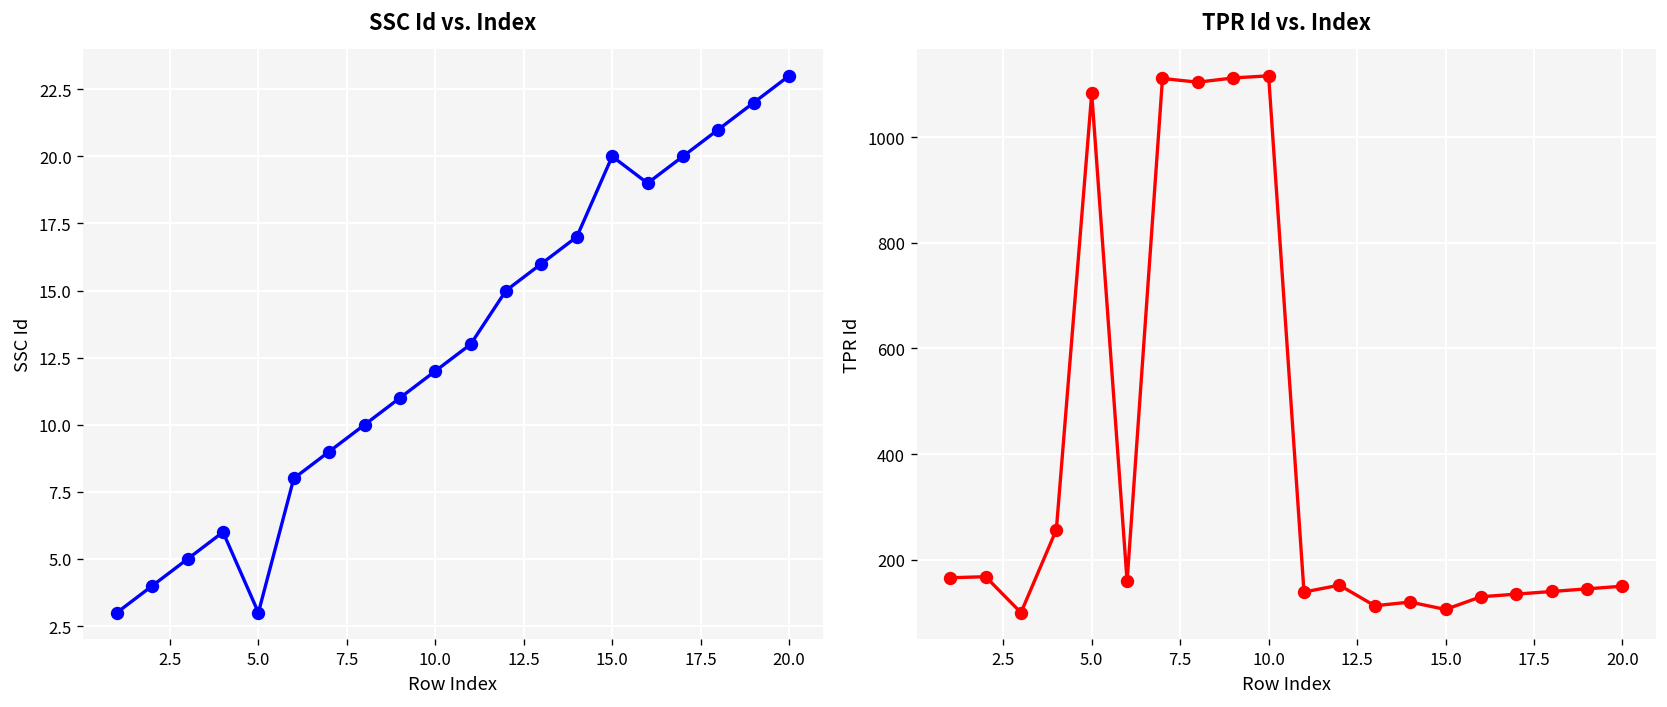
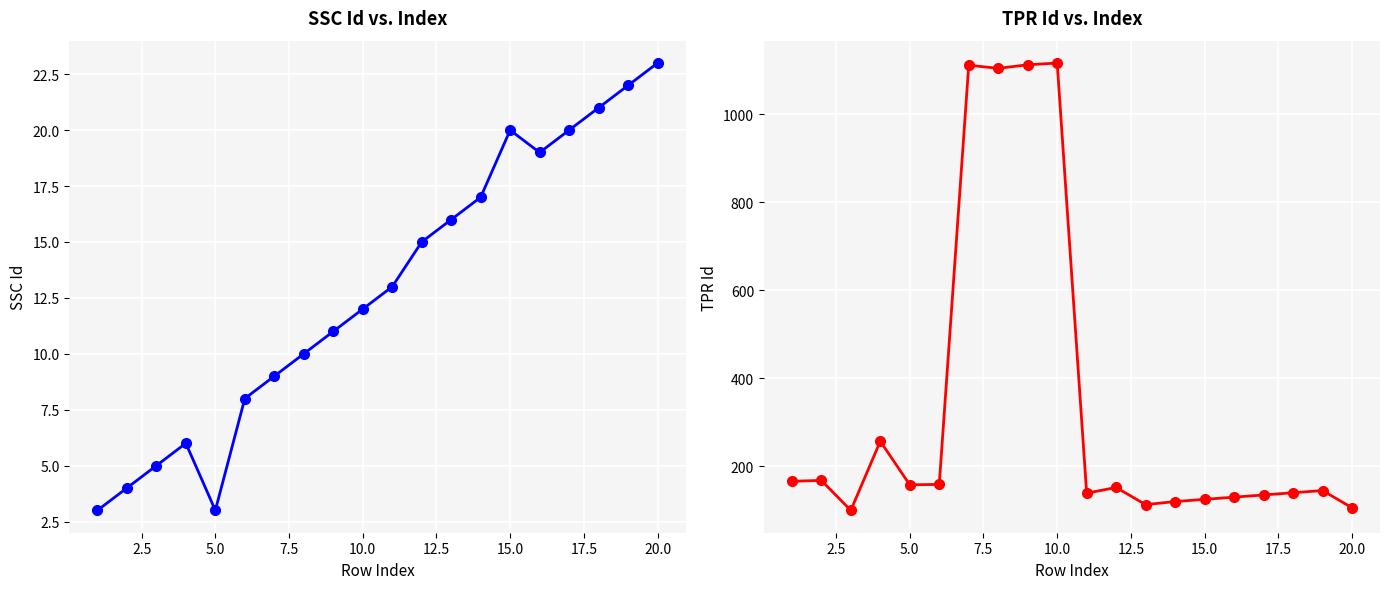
  {
    "SSC Id vs. Index": {
      "5.0": 3.0,
      "10.0": 12.0,
      "15.0": 20.0,
      "20.0": 23.0
    },
    "TPR Id vs. Index": {
-     "5.0": 1080,
+     "5.0": 160,
      "10.0": 1120,
-     "15.0": 110,
-     "20.0": 150
+     "15.0": 130,
+     "20.0": 110
    }
  }
